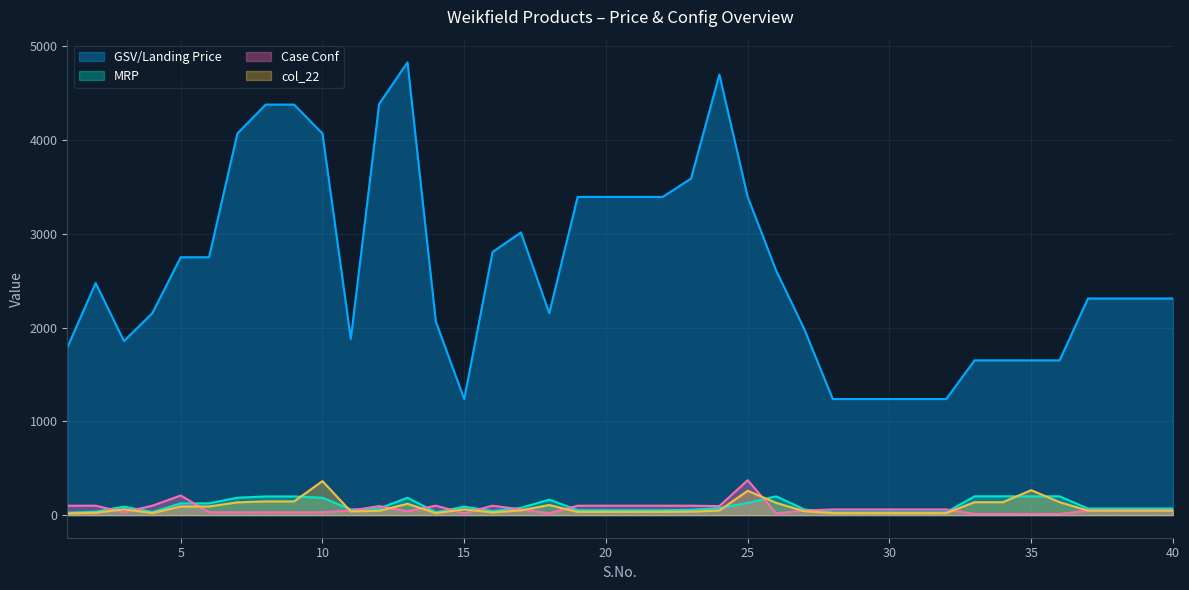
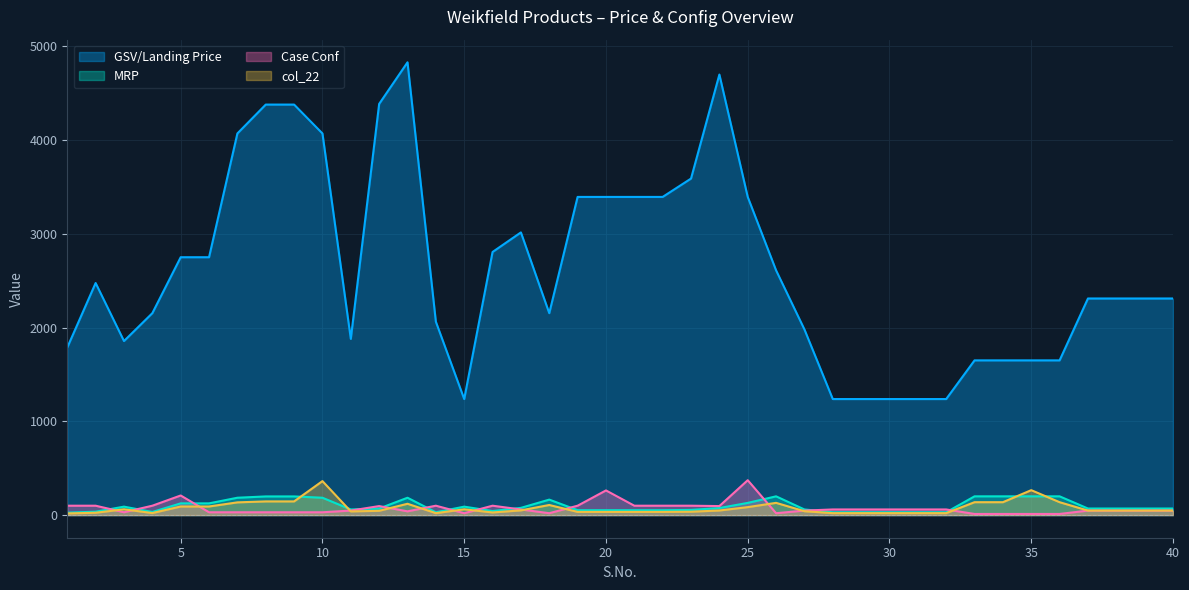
  {
    "Case Conf": {
      "5": 200,
      "10": 0,
      "15": 0,
-     "20": 100,
+     "20": 300,
      "25": 400,
      "30": 100,
      "35": 0
    },
    "col_22": {
      "5": 100,
      "10": 400,
      "15": 100,
-     "25": 300,
+     "25": 100,
      "35": 300
    }
  }
